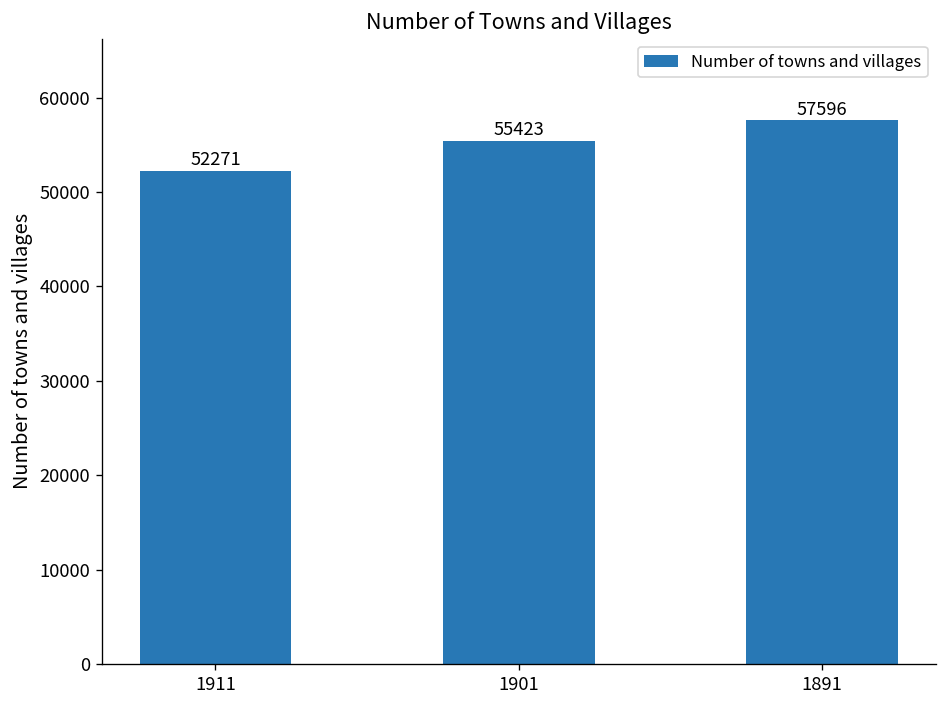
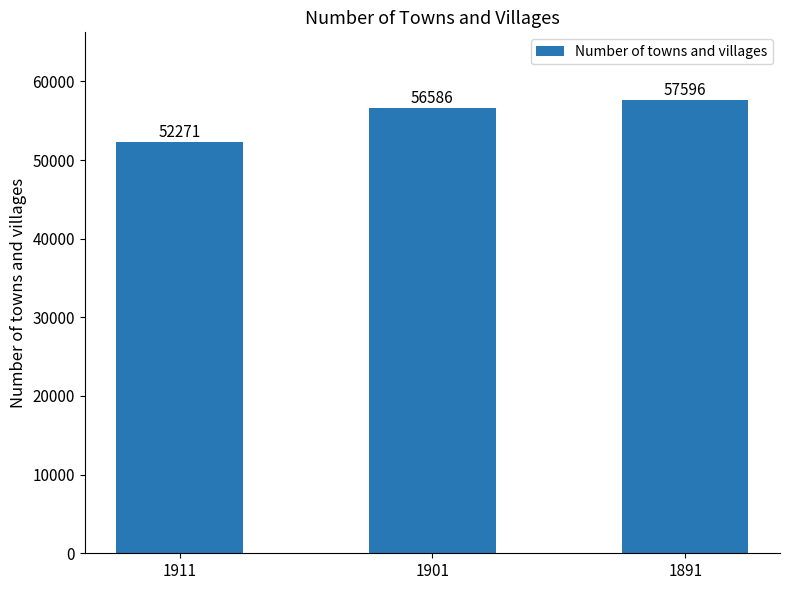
  {
    "1911": 52271,
-   "1901": 55423,
+   "1901": 56586,
    "1891": 57596
  }
